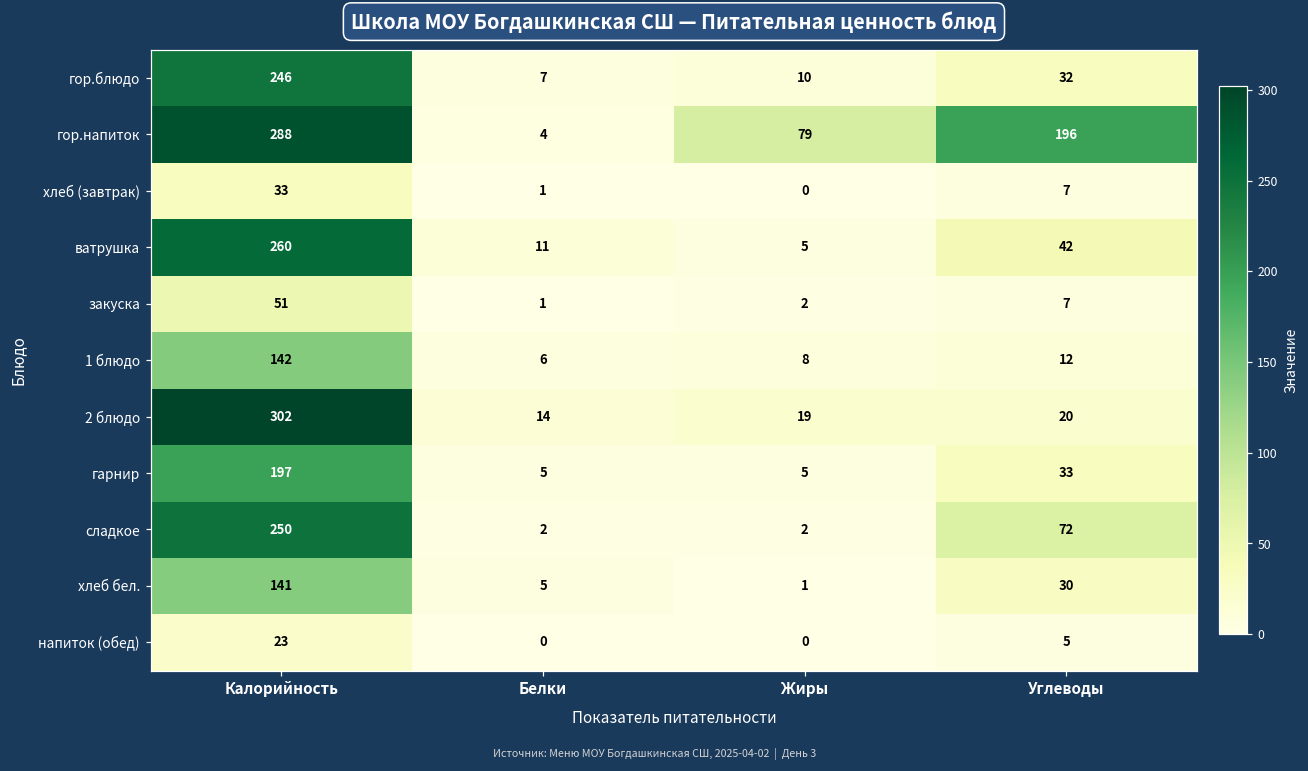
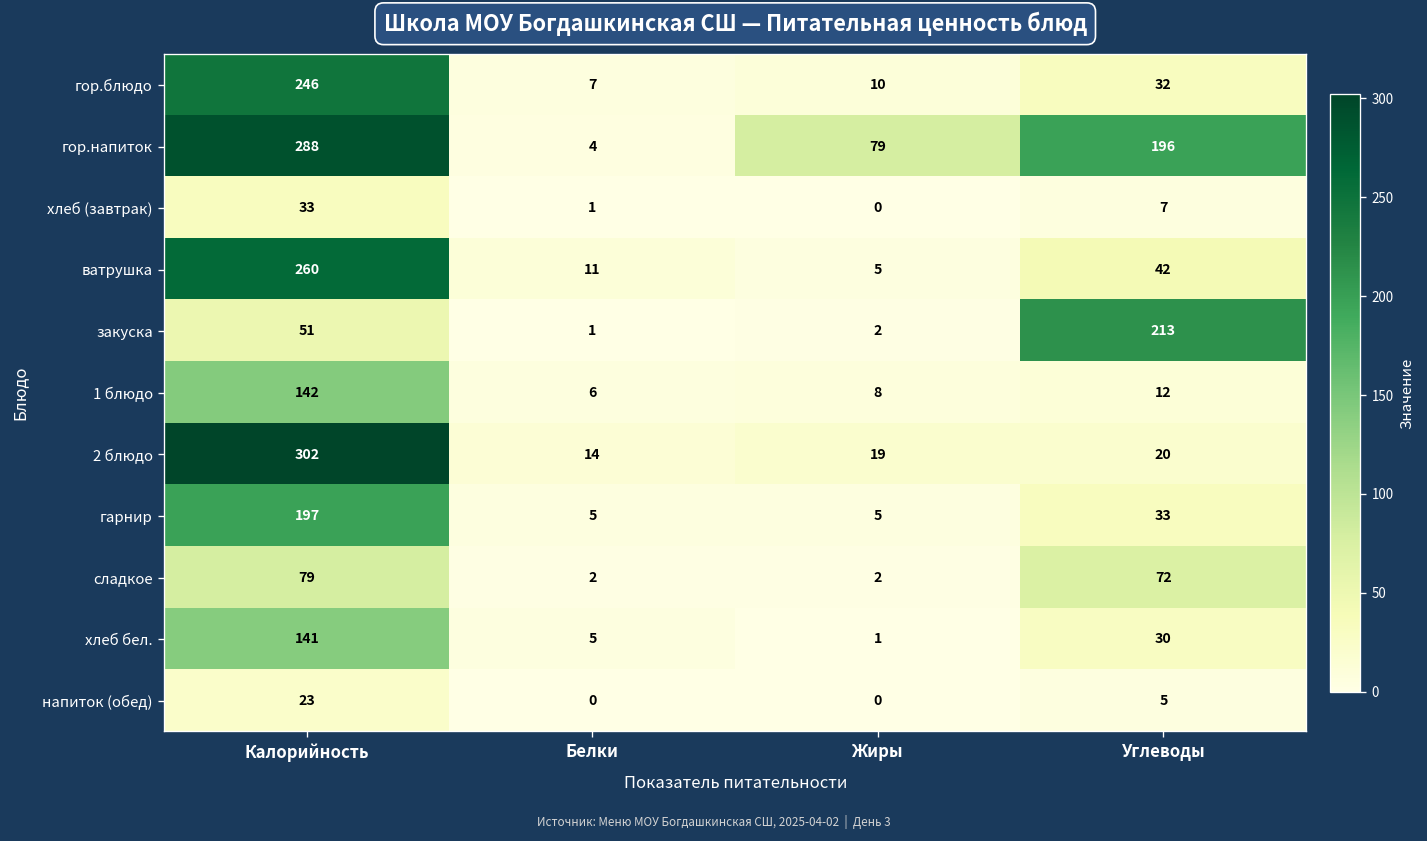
  {
    "гор.блюдо": {
      "Калорийность": 246,
      "Белки": 7,
      "Жиры": 10,
      "Углеводы": 32
    },
    "гор.напиток": {
      "Калорийность": 288,
      "Белки": 4,
      "Жиры": 79,
      "Углеводы": 196
    },
    "хлеб (завтрак)": {
      "Калорийность": 33,
      "Белки": 1,
      "Жиры": 0,
      "Углеводы": 7
    },
    "ватрушка": {
      "Калорийность": 260,
      "Белки": 11,
      "Жиры": 5,
      "Углеводы": 42
    },
    "закуска": {
      "Калорийность": 51,
      "Белки": 1,
      "Жиры": 2,
-     "Углеводы": 7
+     "Углеводы": 213
    },
    "1 блюдо": {
      "Калорийность": 142,
      "Белки": 6,
      "Жиры": 8,
      "Углеводы": 12
    },
    "2 блюдо": {
      "Калорийность": 302,
      "Белки": 14,
      "Жиры": 19,
      "Углеводы": 20
    },
    "гарнир": {
      "Калорийность": 197,
      "Белки": 5,
      "Жиры": 5,
      "Углеводы": 33
    },
    "сладкое": {
-     "Калорийность": 250,
+     "Калорийность": 79,
      "Белки": 2,
      "Жиры": 2,
      "Углеводы": 72
    },
    "хлеб бел.": {
      "Калорийность": 141,
      "Белки": 5,
      "Жиры": 1,
      "Углеводы": 30
    },
    "напиток (обед)": {
      "Калорийность": 23,
      "Белки": 0,
      "Жиры": 0,
      "Углеводы": 5
    }
  }
